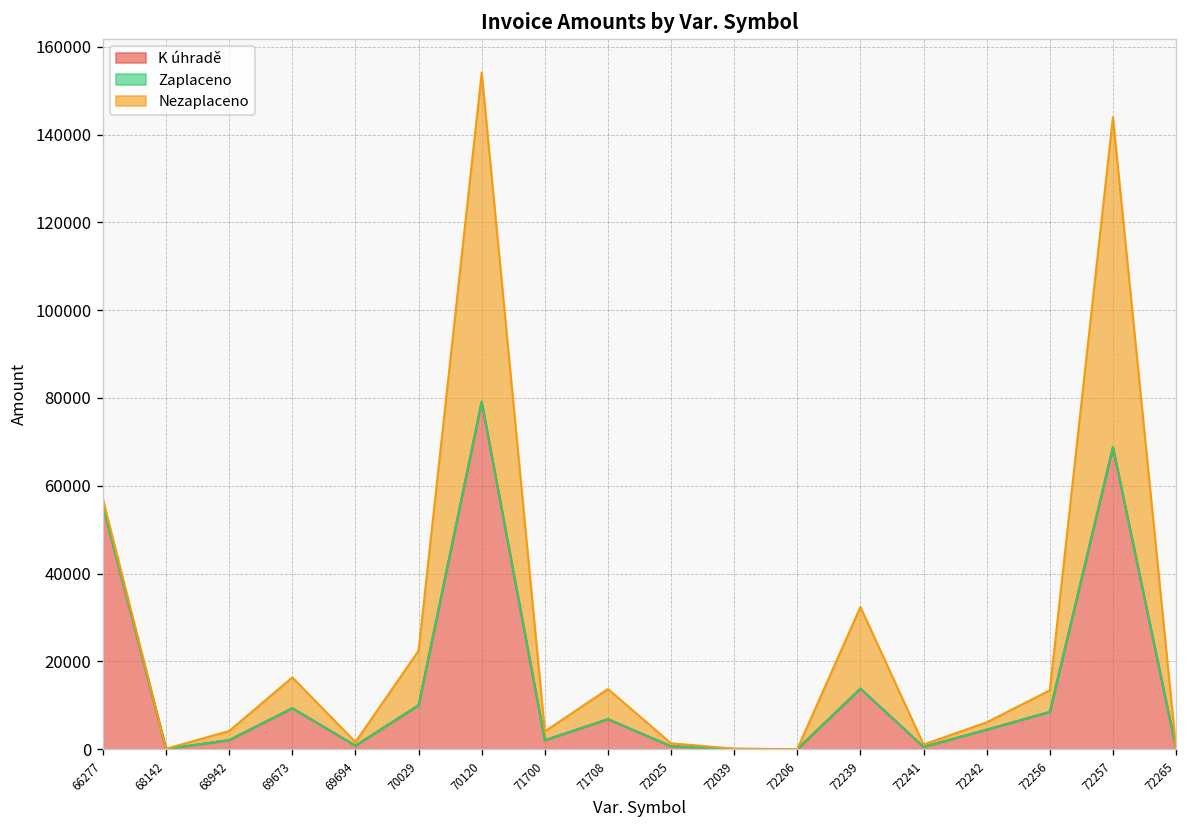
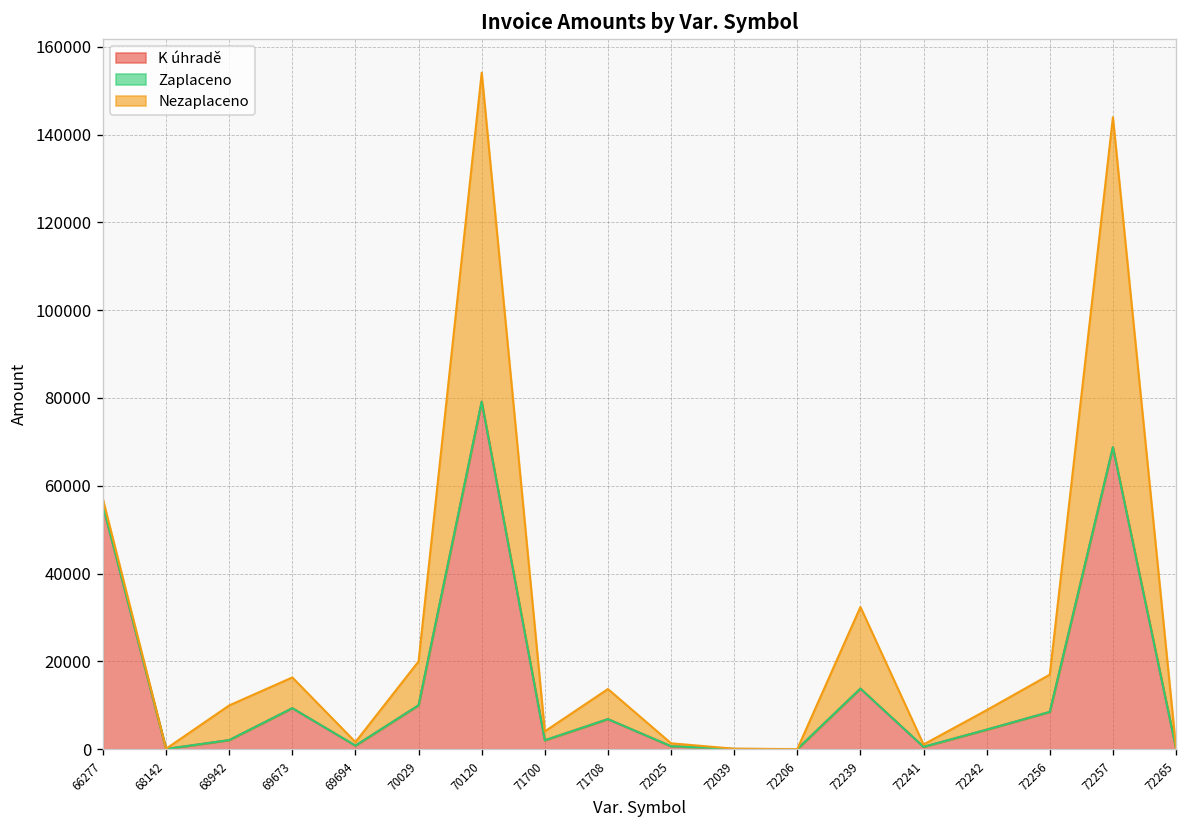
  {
    "Zaplaceno": {
      "66277": 55000,
      "68942": 2000,
      "69673": 9000,
      "69694": 1000,
      "70029": 10000,
      "70120": 79000,
      "71700": 2000,
      "71708": 7000,
      "72239": 14000,
      "72242": 4000,
      "72256": 8000,
      "72257": 69000
    },
    "Nezaplaceno": {
      "66277": 2000,
-     "68942": 2000,
+     "68942": 8000,
      "69673": 7000,
      "69694": 1000,
-     "70029": 12000,
+     "70029": 10000,
      "70120": 75000,
      "71700": 2000,
      "71708": 7000,
      "72239": 19000,
-     "72242": 2000,
-     "72256": 5000,
+     "72242": 4000,
+     "72256": 8000,
      "72257": 75000
    }
  }
